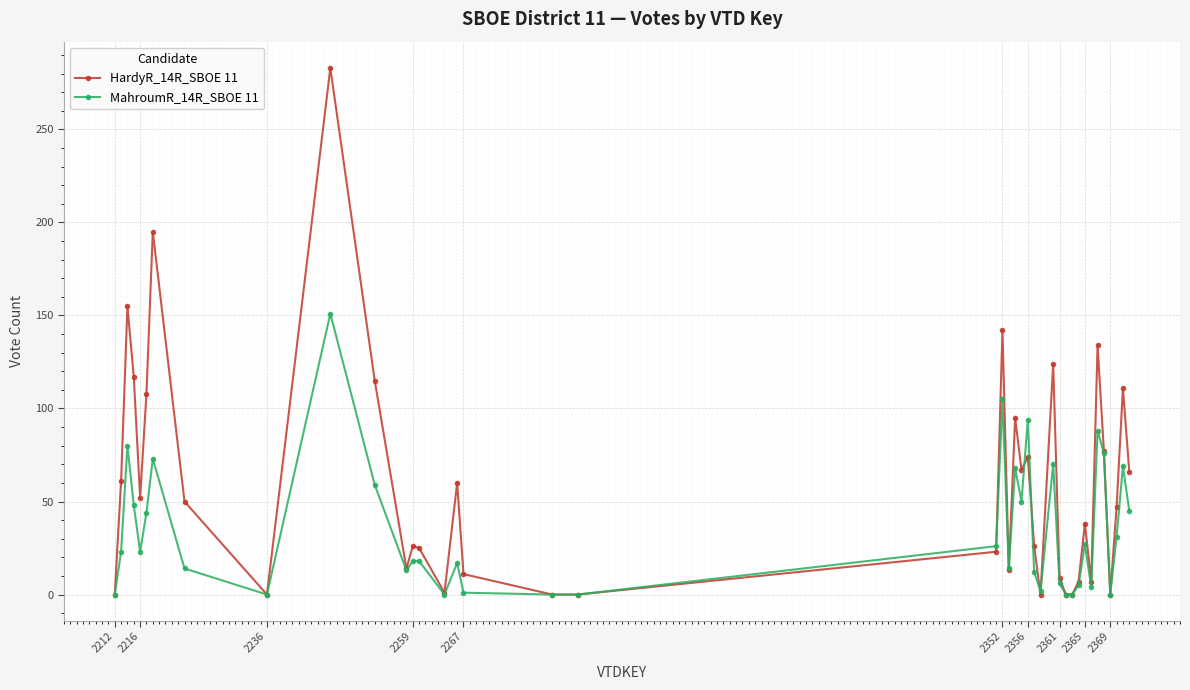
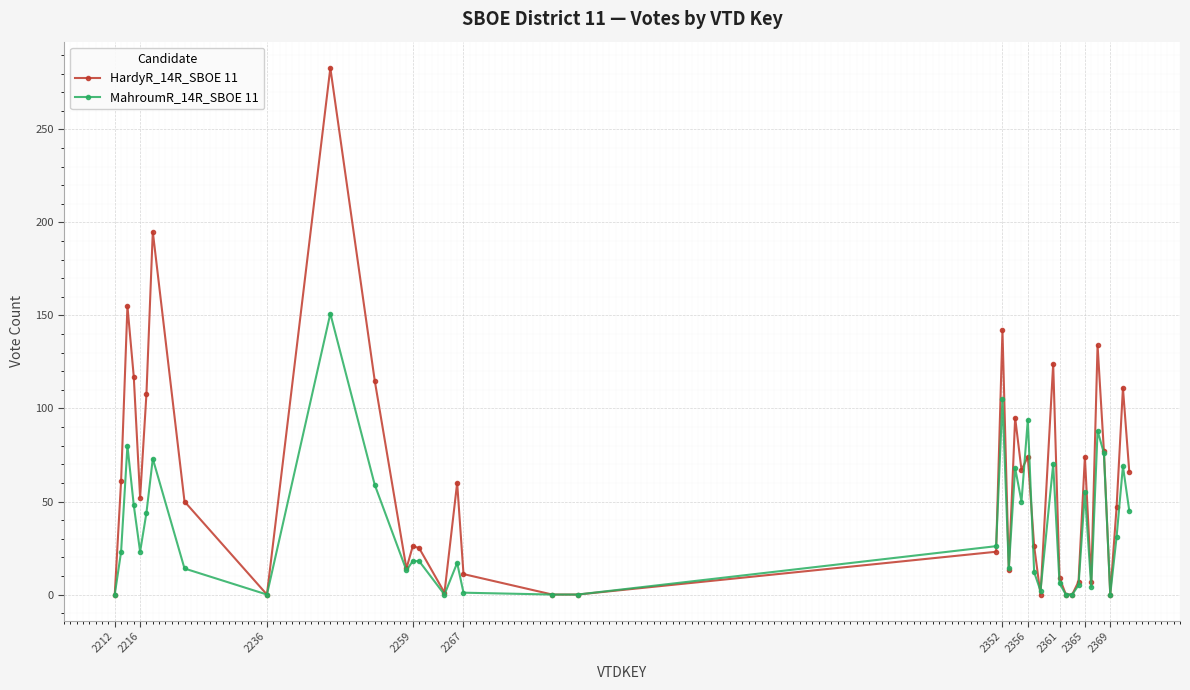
  {
    "HardyR_14R_SBOE 11": {
      "2216": 52,
      "2259": 26,
      "2267": 11,
      "2352": 142,
      "2356": 74,
      "2361": 9,
-     "2365": 38
+     "2365": 74
    },
    "MahroumR_14R_SBOE 11": {
      "2216": 23,
      "2259": 18,
      "2267": 1,
      "2352": 105,
      "2356": 94,
      "2361": 6,
-     "2365": 27
+     "2365": 55
    }
  }
